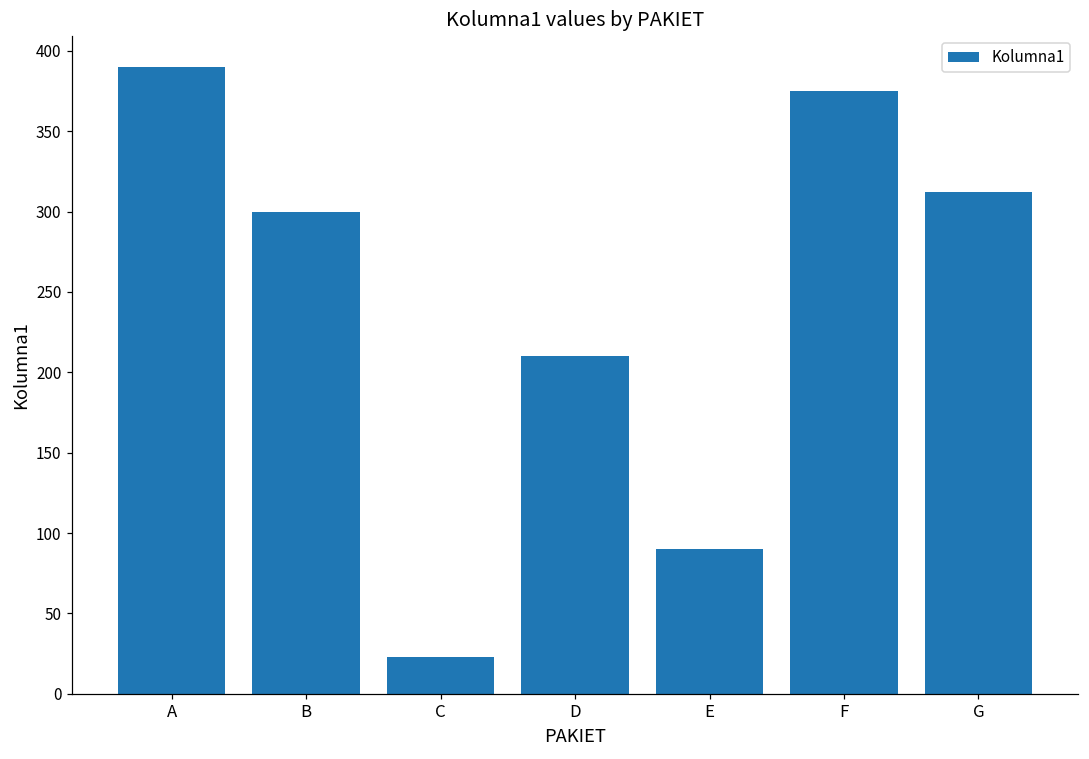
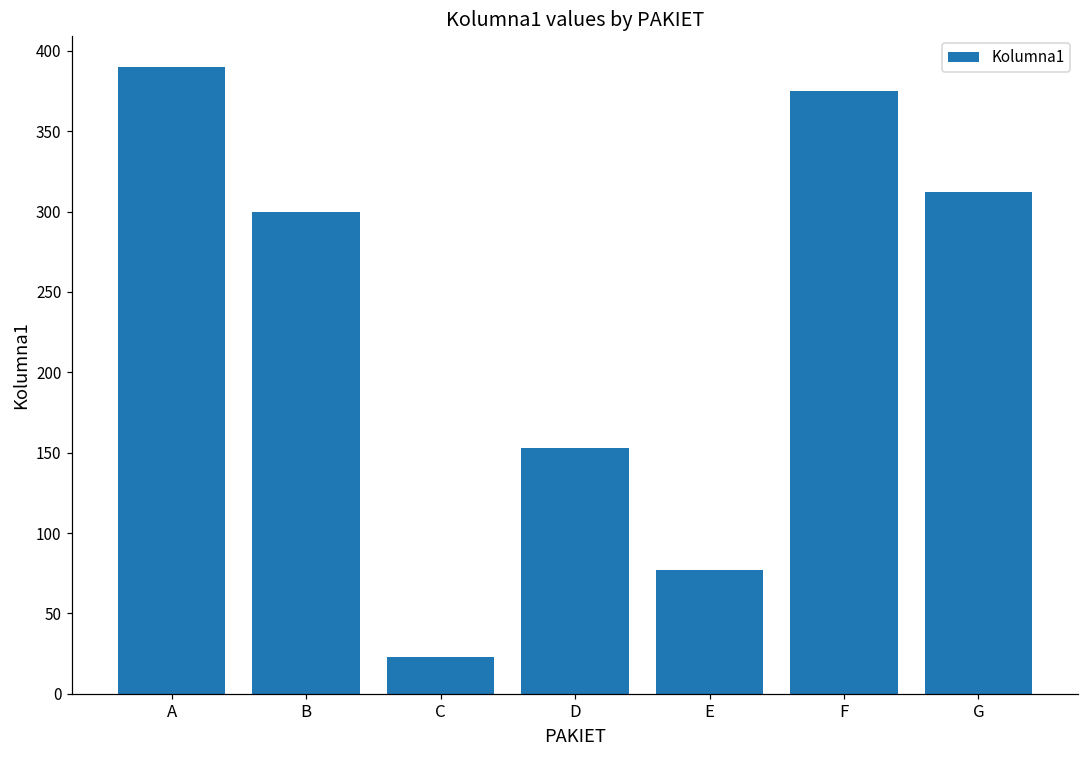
  {
    "A": 390,
    "B": 300,
    "C": 23,
-   "D": 210,
-   "E": 90,
+   "D": 153,
+   "E": 77,
    "F": 375,
    "G": 312
  }
